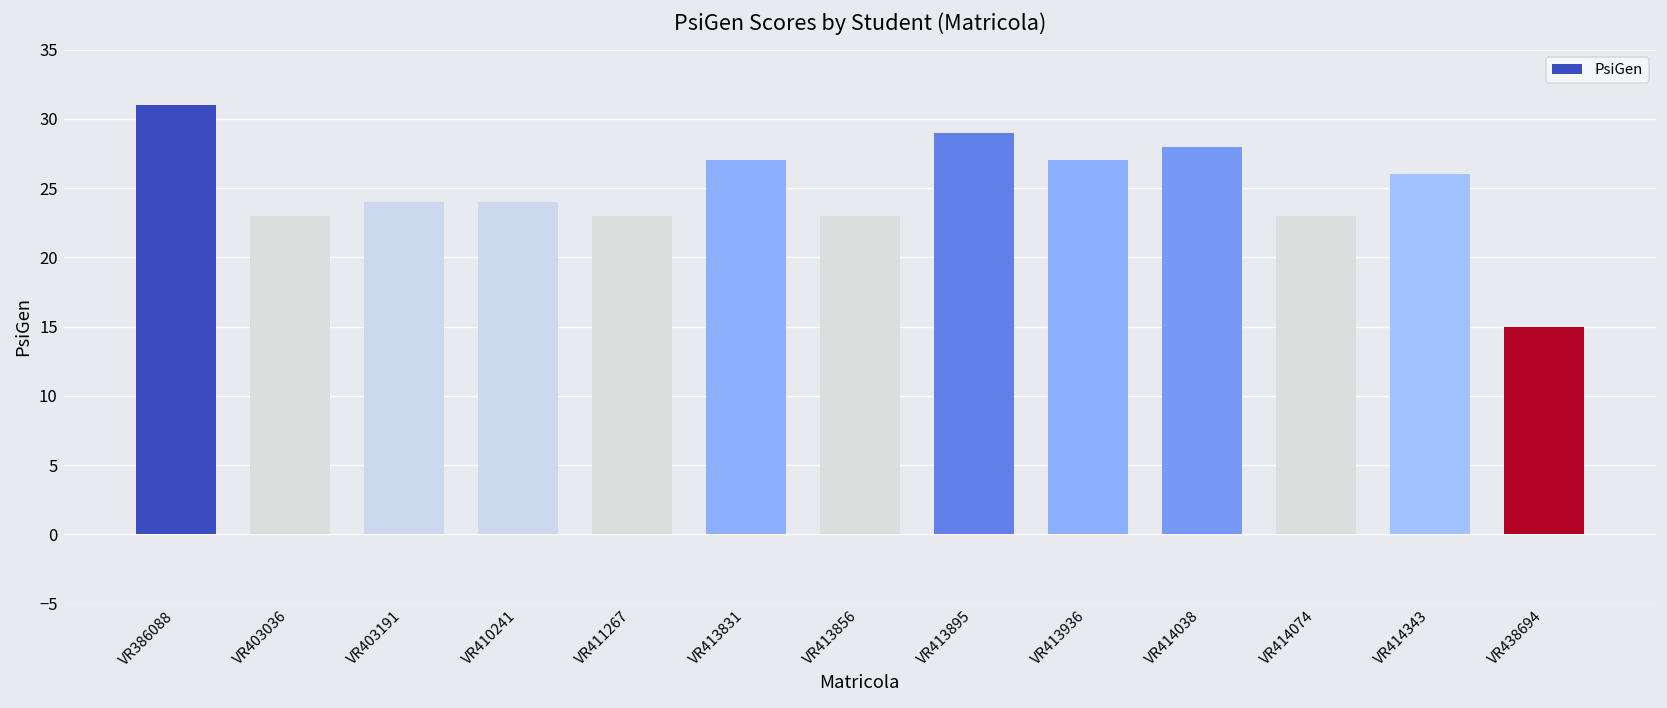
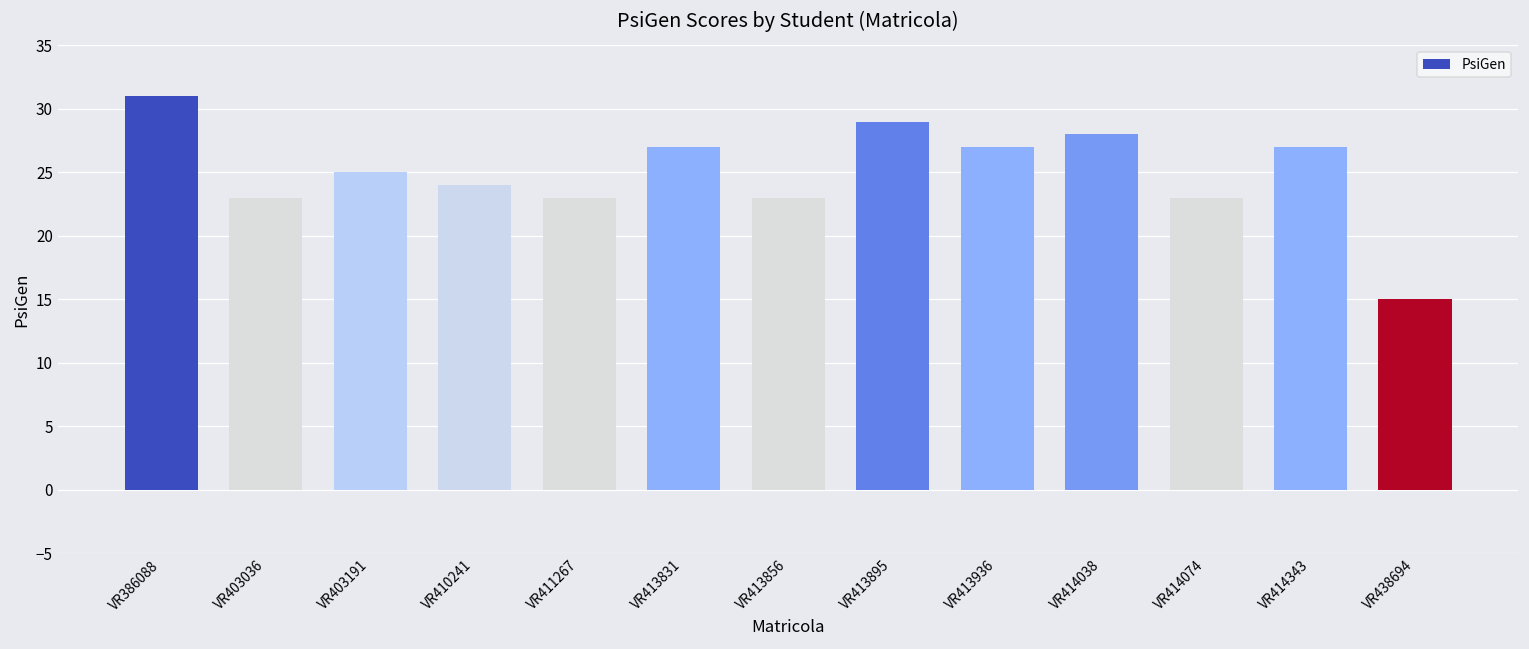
  {
    "VR386088": 31,
    "VR403036": 23,
-   "VR403191": 24,
+   "VR403191": 25,
    "VR410241": 24,
    "VR411267": 23,
    "VR413831": 27,
    "VR413856": 23,
    "VR413895": 29,
    "VR413936": 27,
    "VR414038": 28,
    "VR414074": 23,
-   "VR414343": 26,
+   "VR414343": 27,
    "VR438694": 15
  }
